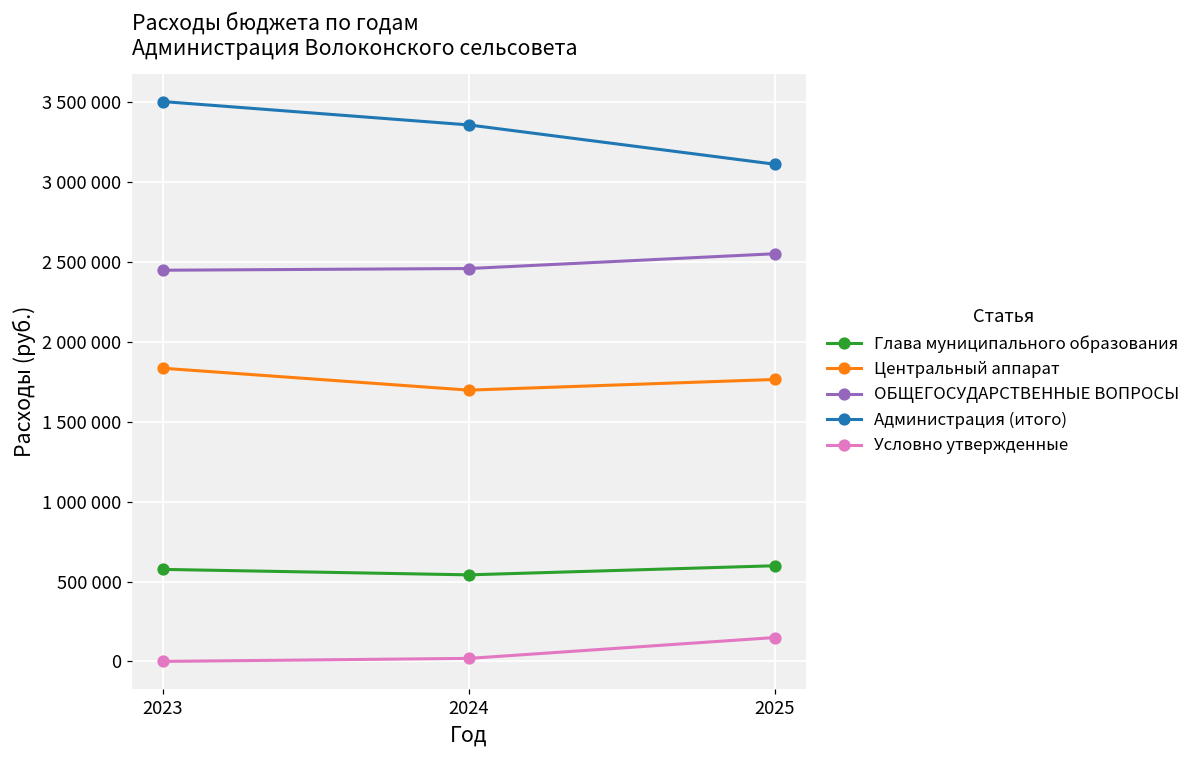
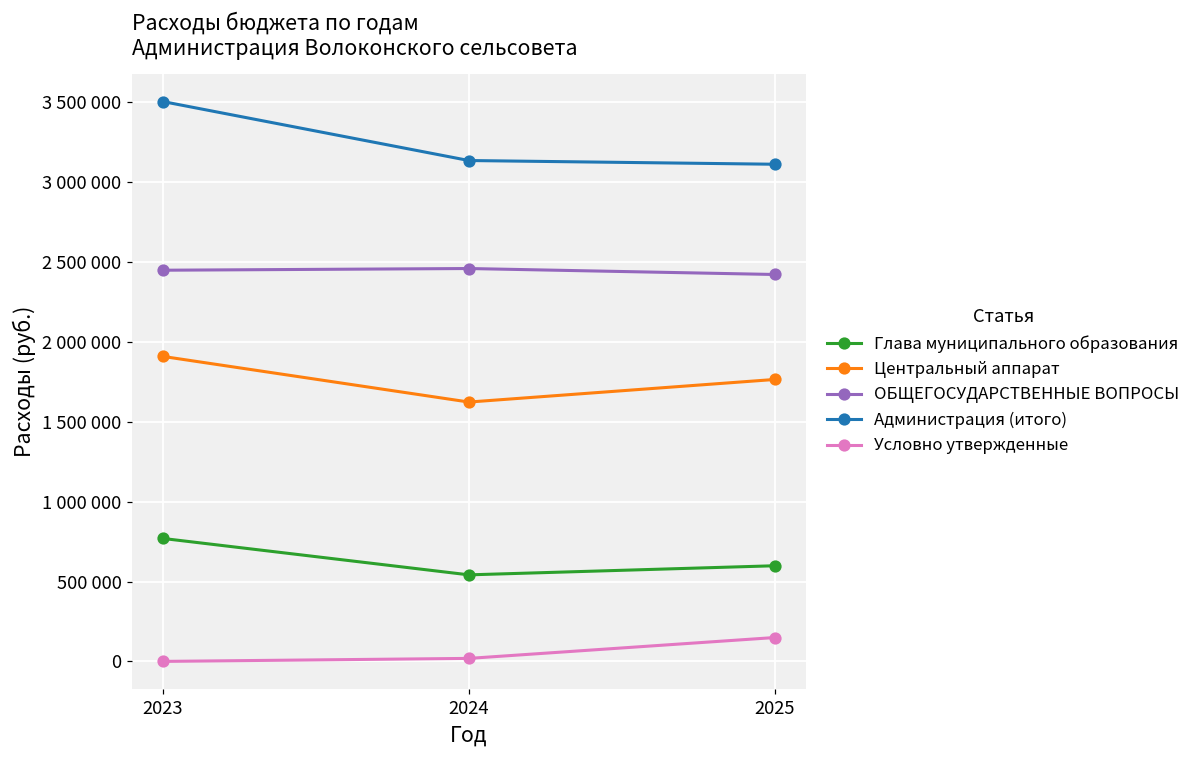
  {
    "Глава муниципального образования": {
-     "2023": 580000,
+     "2023": 770000,
      "2024": 540000,
      "2025": 600000
    },
    "Центральный аппарат": {
-     "2023": 1830000,
-     "2024": 1700000,
+     "2023": 1910000,
+     "2024": 1620000,
      "2025": 1760000
    },
    "ОБЩЕГОСУДАРСТВЕННЫЕ ВОПРОСЫ": {
      "2023": 2450000,
      "2024": 2460000,
-     "2025": 2550000
+     "2025": 2420000
    },
    "Администрация (итого)": {
      "2023": 3500000,
-     "2024": 3360000,
+     "2024": 3130000,
      "2025": 3110000
    },
    "Условно утвержденные": {
      "2023": 0,
      "2024": 20000,
      "2025": 150000
    }
  }
